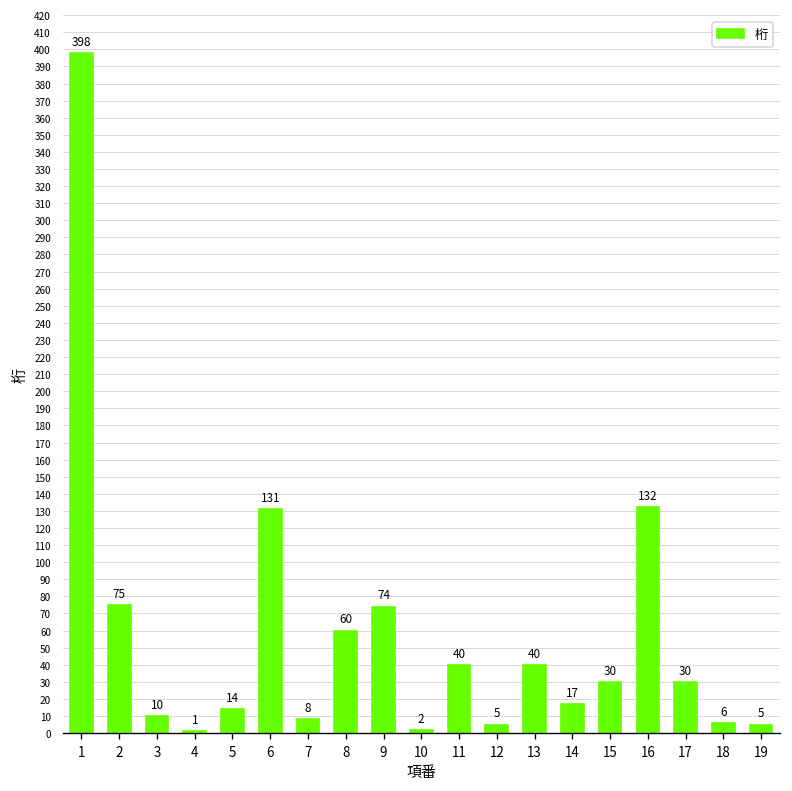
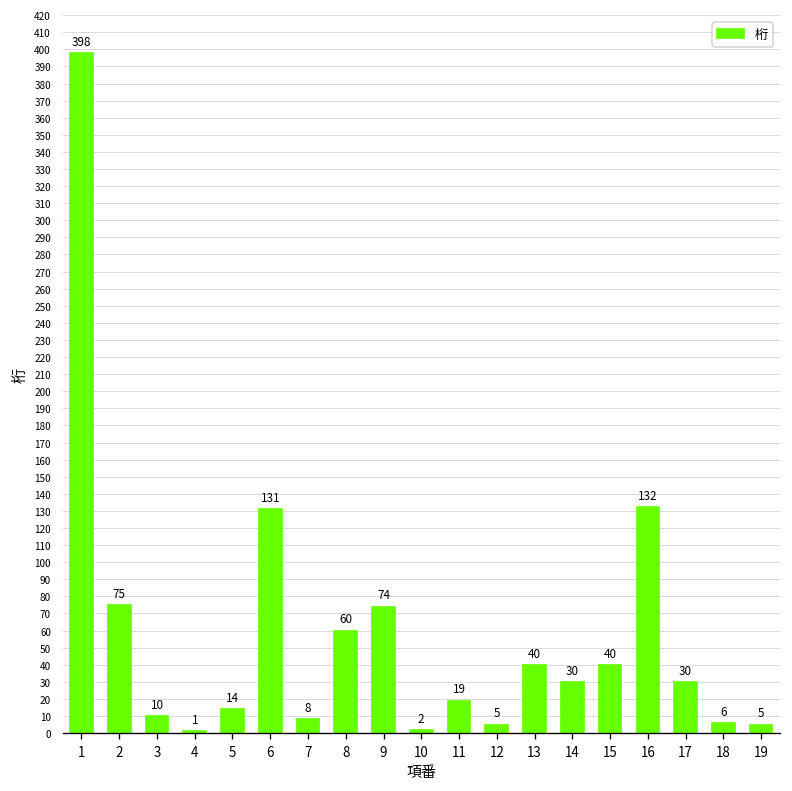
  {
    "1": 398,
    "2": 75,
    "3": 10,
    "4": 1,
    "5": 14,
    "6": 131,
    "7": 8,
    "8": 60,
    "9": 74,
    "10": 2,
-   "11": 40,
+   "11": 19,
    "12": 5,
    "13": 40,
-   "14": 17,
-   "15": 30,
+   "14": 30,
+   "15": 40,
    "16": 132,
    "17": 30,
    "18": 6,
    "19": 5
  }
